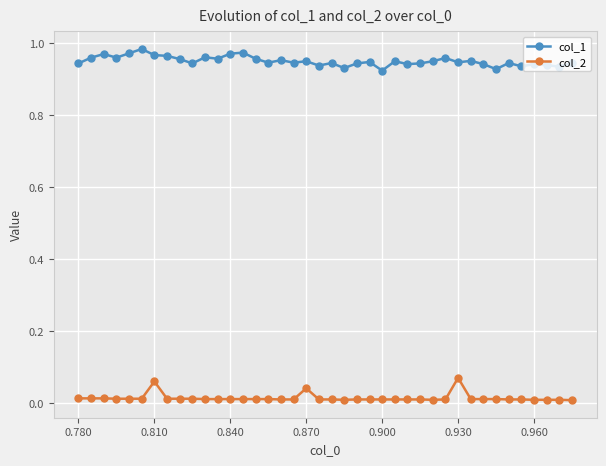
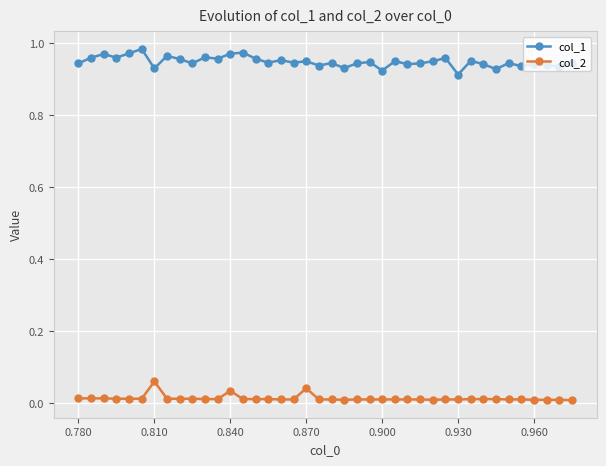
  {
    "col_1": {
      "0.780": 0.94,
-     "0.810": 0.97,
+     "0.810": 0.93,
      "0.840": 0.97,
      "0.870": 0.95,
      "0.900": 0.92,
-     "0.930": 0.95
+     "0.930": 0.91
    },
    "col_2": {
      "0.780": 0.01,
      "0.810": 0.06,
-     "0.840": 0.01,
+     "0.840": 0.03,
      "0.870": 0.04,
      "0.900": 0.01,
-     "0.930": 0.07,
+     "0.930": 0.01,
      "0.960": 0.01
    }
  }
